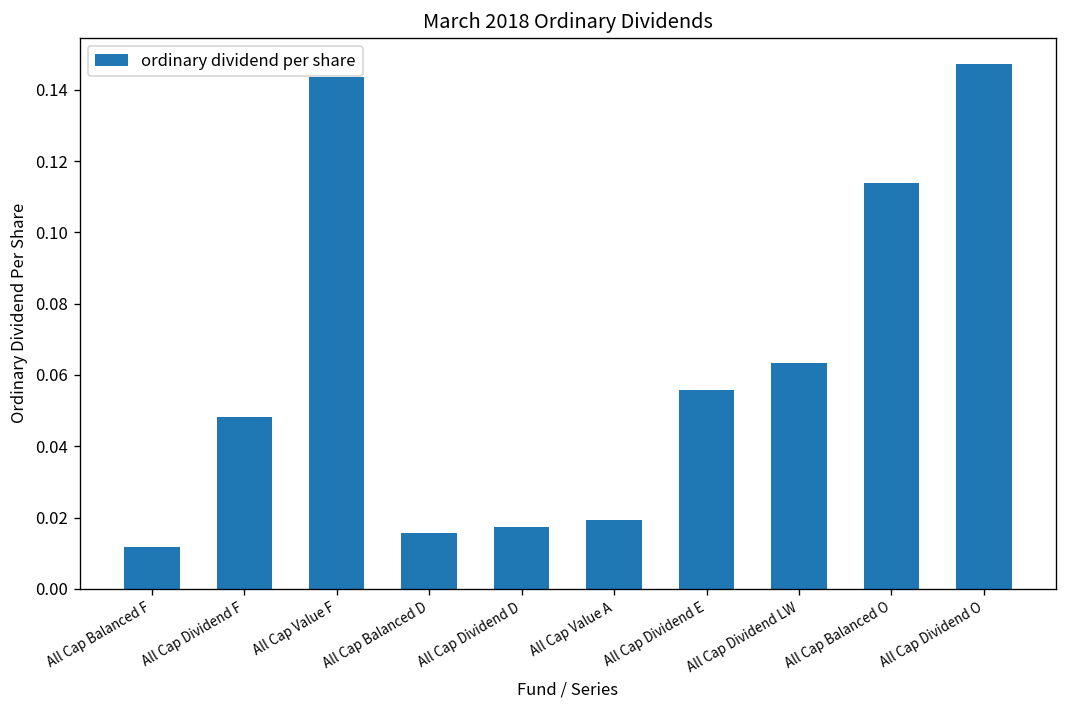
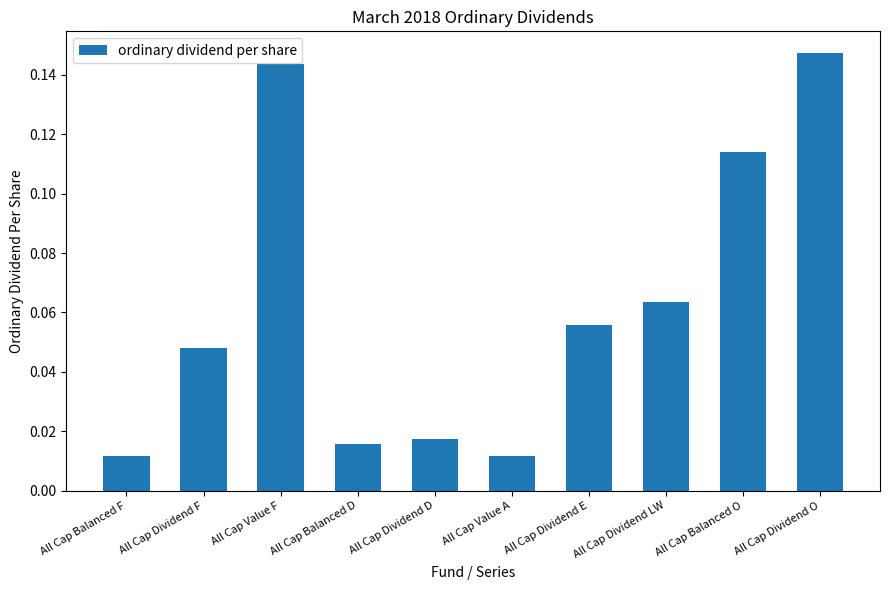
  {
    "All Cap Balanced F": 0.012,
    "All Cap Dividend F": 0.048,
    "All Cap Value F": 0.144,
    "All Cap Balanced D": 0.016,
    "All Cap Dividend D": 0.017,
-   "All Cap Value A": 0.019,
+   "All Cap Value A": 0.012,
    "All Cap Dividend E": 0.056,
    "All Cap Dividend LW": 0.064,
    "All Cap Balanced O": 0.114,
    "All Cap Dividend O": 0.147
  }
